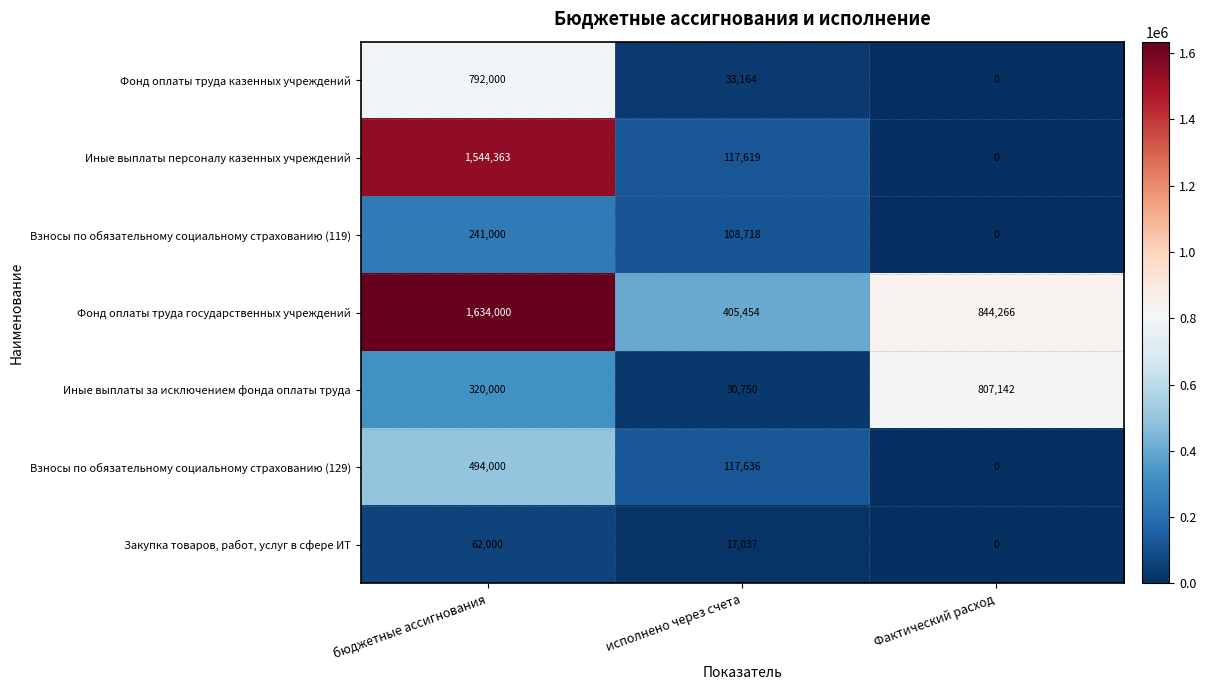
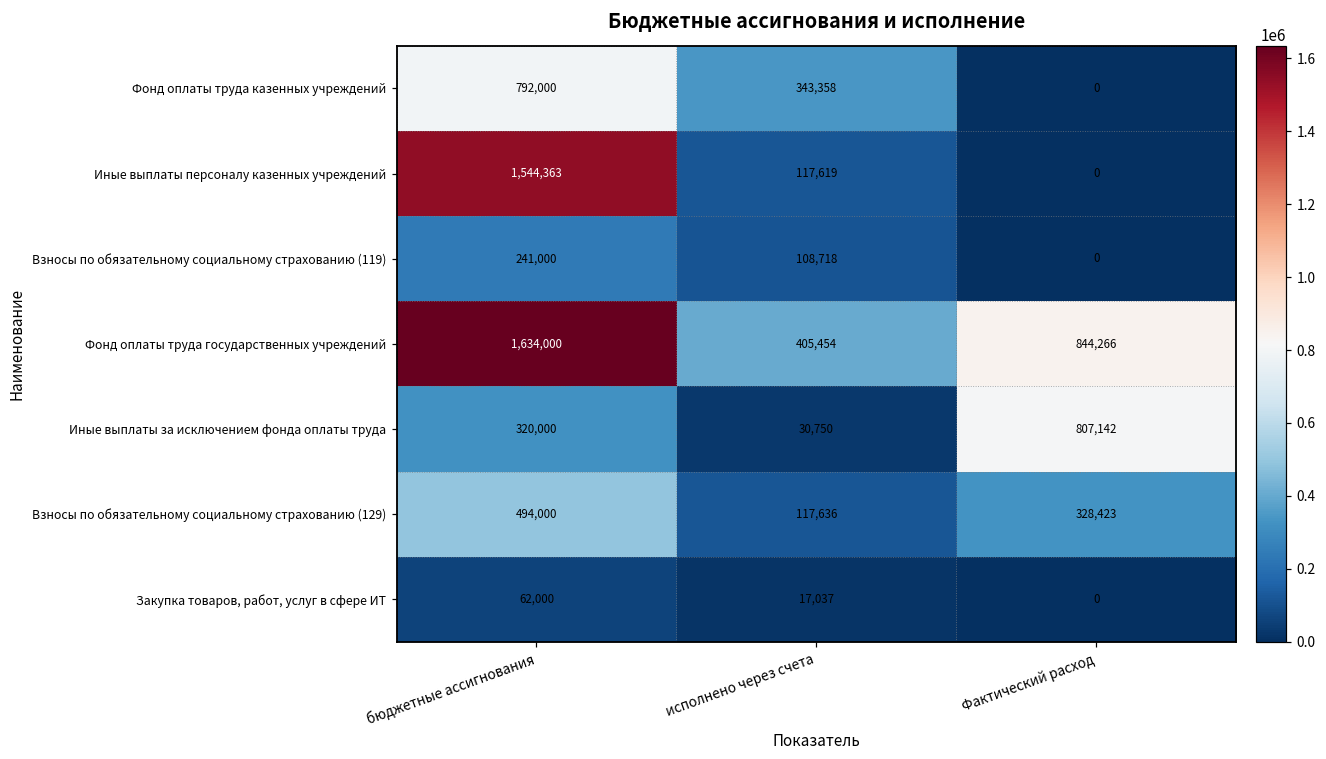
  {
    "Фонд оплаты труда казенных учреждений": {
      "бюджетные ассигнования": "792,000",
-     "исполнено через счета": "33,164",
+     "исполнено через счета": "343,358",
      "Фактический расход": "0"
    },
    "Иные выплаты персоналу казенных учреждений": {
      "бюджетные ассигнования": "1,544,363",
      "исполнено через счета": "117,619",
      "Фактический расход": "0"
    },
    "Взносы по обязательному социальному страхованию (119)": {
      "бюджетные ассигнования": "241,000",
      "исполнено через счета": "108,718",
      "Фактический расход": "0"
    },
    "Фонд оплаты труда государственных учреждений": {
      "бюджетные ассигнования": "1,634,000",
      "исполнено через счета": "405,454",
      "Фактический расход": "844,266"
    },
    "Иные выплаты за исключением фонда оплаты труда": {
      "бюджетные ассигнования": "320,000",
      "исполнено через счета": "30,750",
      "Фактический расход": "807,142"
    },
    "Взносы по обязательному социальному страхованию (129)": {
      "бюджетные ассигнования": "494,000",
      "исполнено через счета": "117,636",
-     "Фактический расход": "0"
+     "Фактический расход": "328,423"
    },
    "Закупка товаров, работ, услуг в сфере ИТ": {
      "бюджетные ассигнования": "62,000",
      "исполнено через счета": "17,037",
      "Фактический расход": "0"
    }
  }
